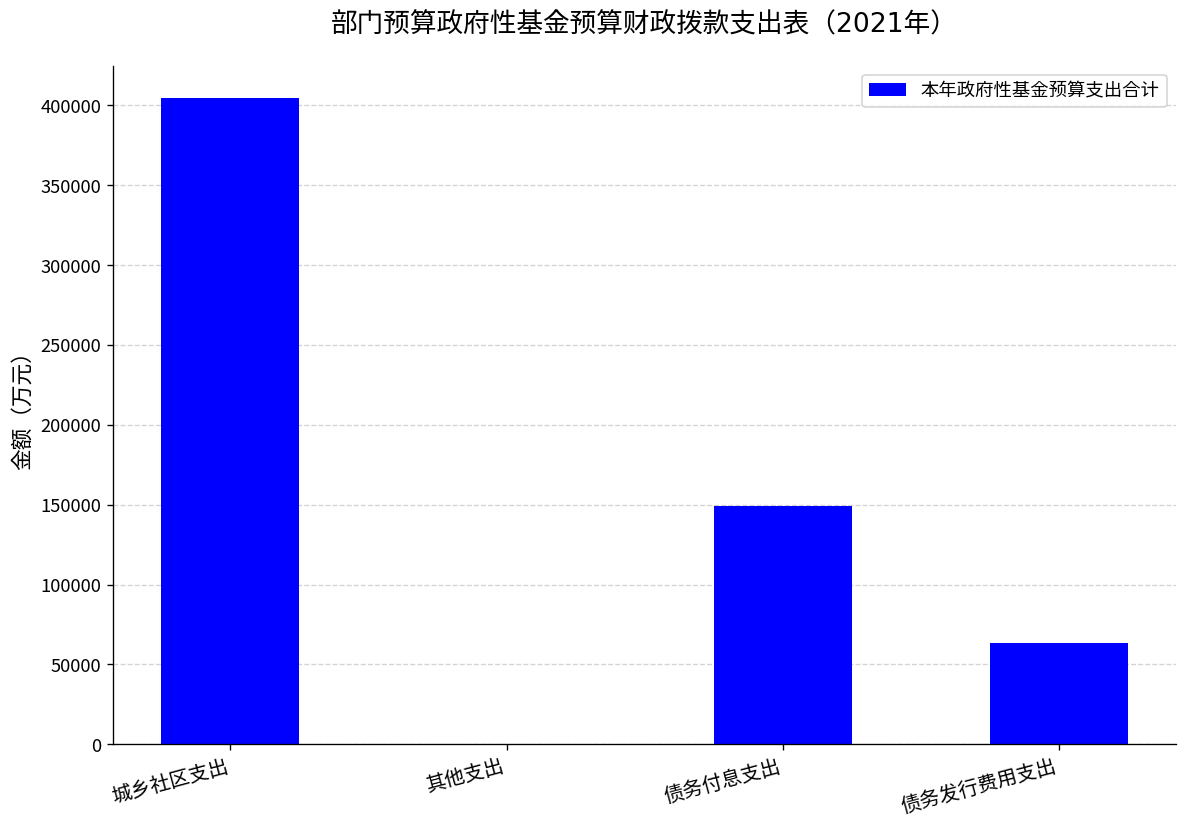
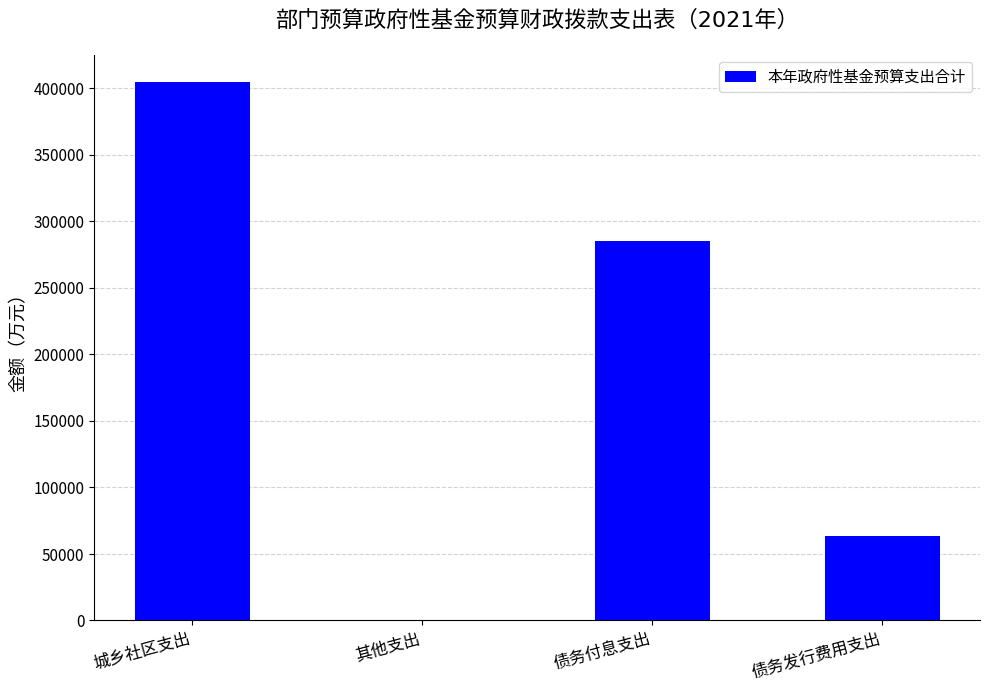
  {
    "城乡社区支出": 405000,
-   "债务付息支出": 149000,
+   "债务付息支出": 285000,
    "债务发行费用支出": 63000
  }
